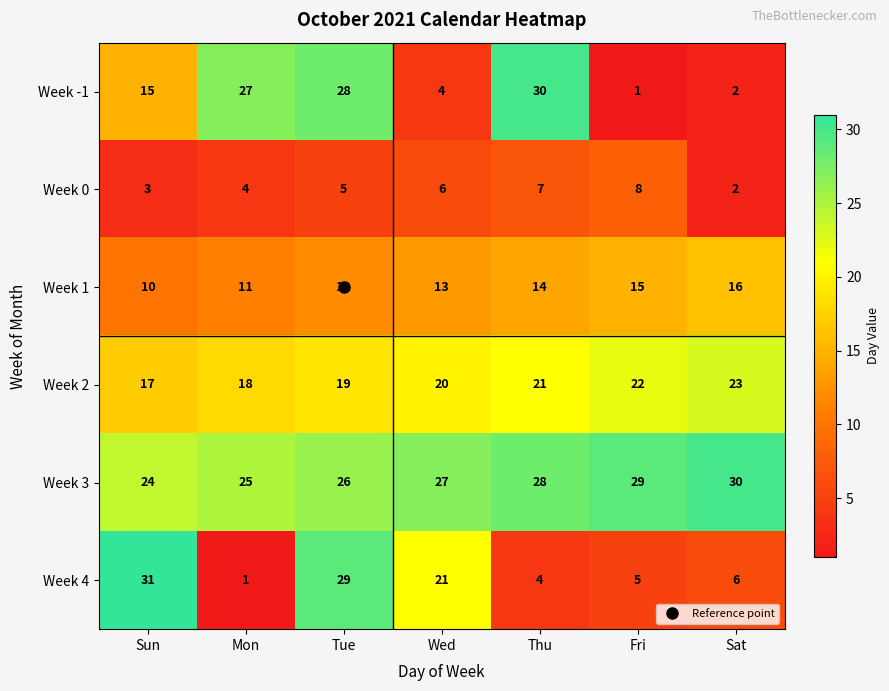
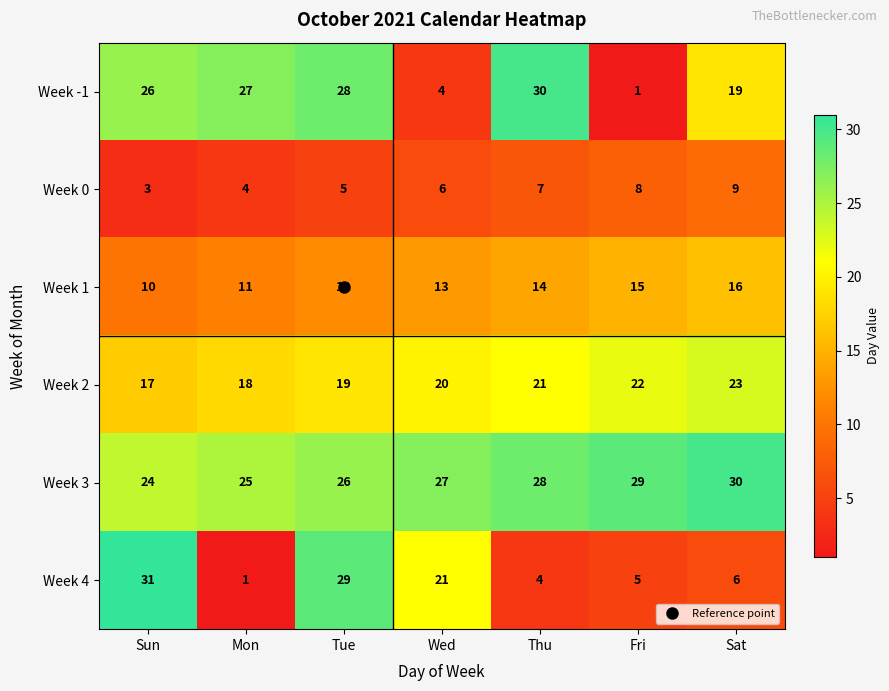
  {
    "Week -1": {
-     "Sun": 15,
+     "Sun": 26,
      "Mon": 27,
      "Tue": 28,
      "Wed": 4,
      "Thu": 30,
      "Fri": 1,
-     "Sat": 2
+     "Sat": 19
    },
    "Week 0": {
      "Sun": 3,
      "Mon": 4,
      "Tue": 5,
      "Wed": 6,
      "Thu": 7,
      "Fri": 8,
-     "Sat": 2
+     "Sat": 9
    },
    "Week 1": {
      "Sun": 10,
      "Mon": 11,
      "Wed": 13,
      "Thu": 14,
      "Fri": 15,
      "Sat": 16
    },
    "Week 2": {
      "Sun": 17,
      "Mon": 18,
      "Tue": 19,
      "Wed": 20,
      "Thu": 21,
      "Fri": 22,
      "Sat": 23
    },
    "Week 3": {
      "Sun": 24,
      "Mon": 25,
      "Tue": 26,
      "Wed": 27,
      "Thu": 28,
      "Fri": 29,
      "Sat": 30
    },
    "Week 4": {
      "Sun": 31,
      "Mon": 1,
      "Tue": 29,
      "Wed": 21,
      "Thu": 4,
      "Fri": 5,
      "Sat": 6
    }
  }
